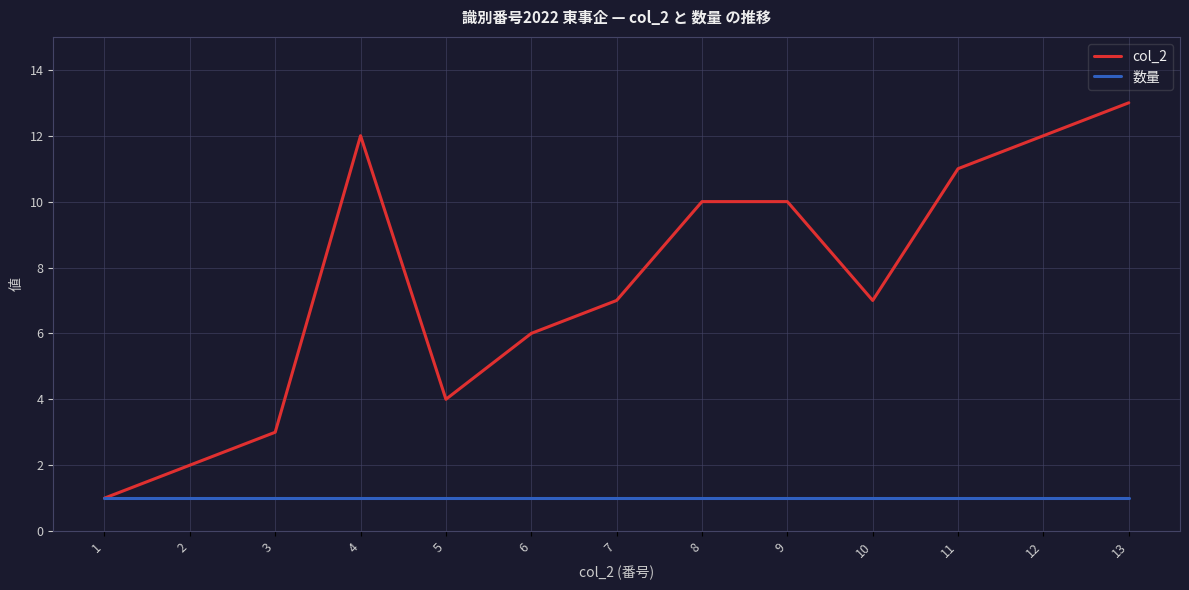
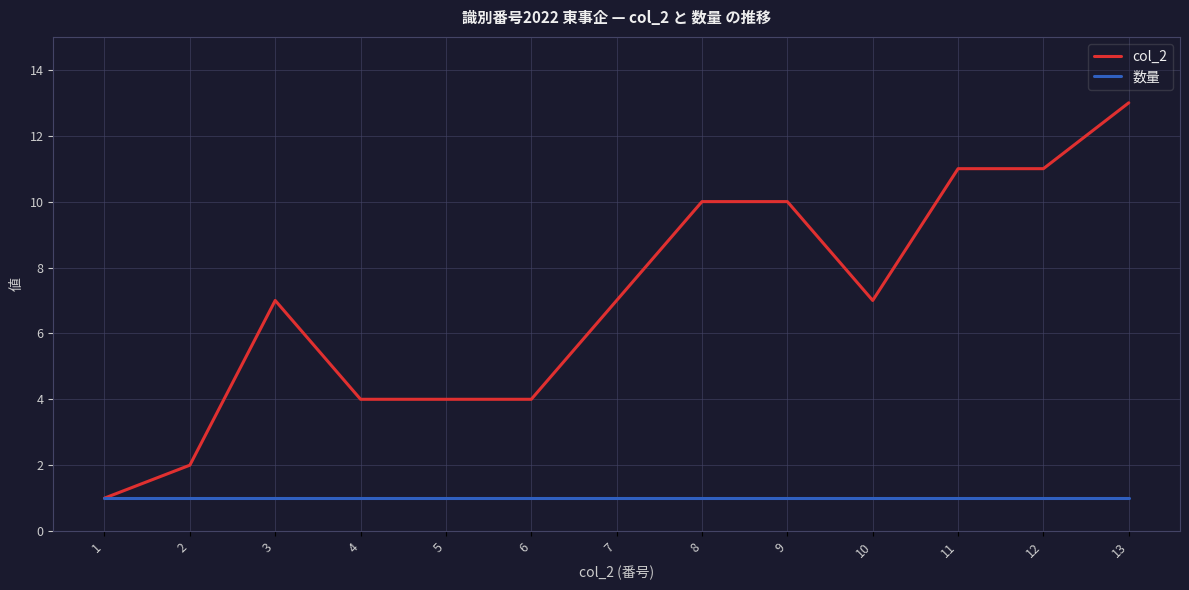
  {
    "col_2": {
      "2": 2,
-     "3": 3,
-     "4": 12,
+     "3": 7,
+     "4": 4,
      "5": 4,
-     "6": 6,
+     "6": 4,
      "7": 7,
      "8": 10,
      "9": 10,
      "10": 7,
      "11": 11,
-     "12": 12,
+     "12": 11,
      "13": 13
    },
    "数量": {
      "2": 1,
      "3": 1,
      "4": 1,
      "5": 1,
      "6": 1,
      "7": 1,
      "8": 1,
      "9": 1,
      "10": 1,
      "11": 1,
      "12": 1,
      "13": 1
    }
  }
